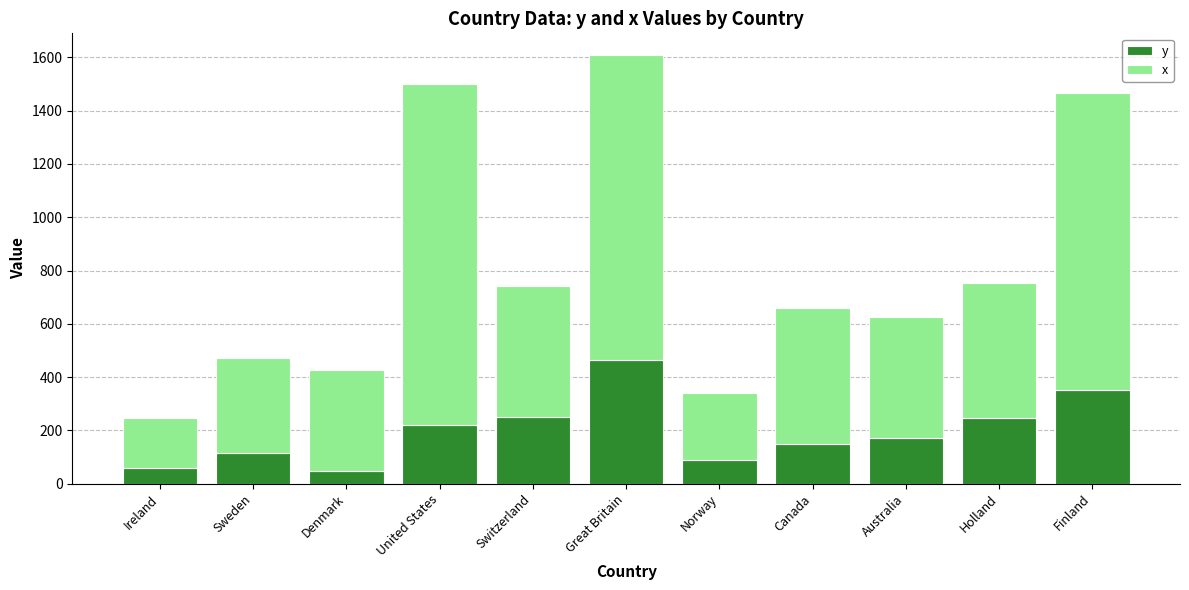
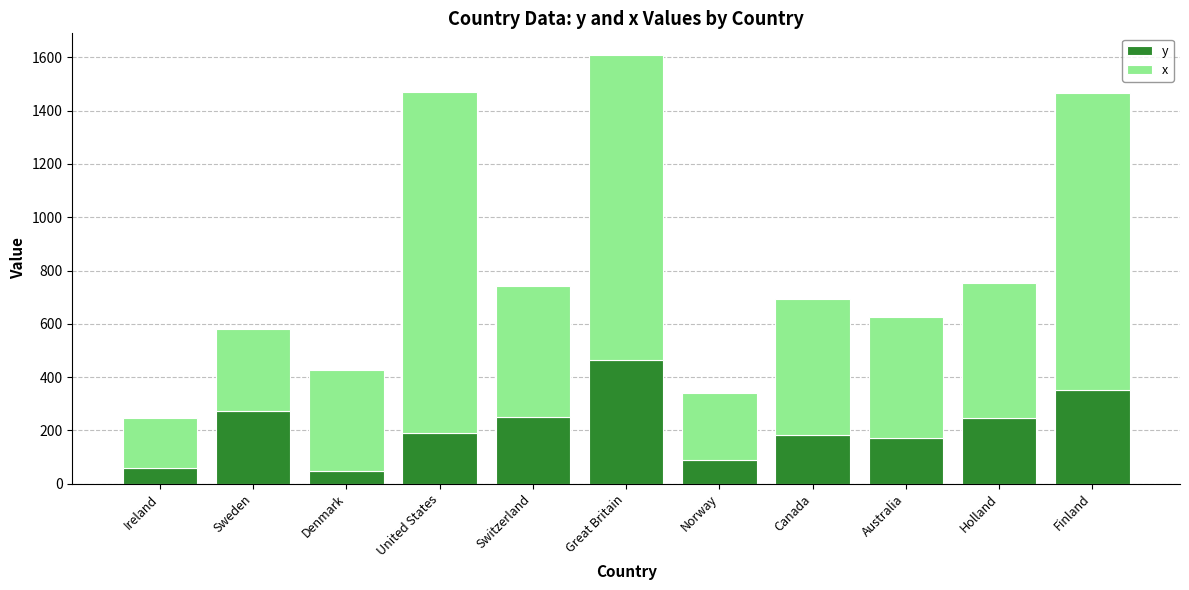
  {
    "y": {
      "Ireland": 60,
-     "Sweden": 120,
+     "Sweden": 270,
      "Denmark": 50,
-     "United States": 220,
+     "United States": 190,
      "Switzerland": 250,
      "Great Britain": 470,
      "Norway": 90,
-     "Canada": 150,
+     "Canada": 180,
      "Australia": 170,
      "Holland": 250,
      "Finland": 350
    },
    "x": {
      "Ireland": 190,
-     "Sweden": 360,
+     "Sweden": 310,
      "Denmark": 380,
      "United States": 1280,
      "Switzerland": 490,
      "Great Britain": 1150,
      "Norway": 250,
      "Canada": 510,
      "Australia": 460,
      "Holland": 510,
      "Finland": 1120
    }
  }
